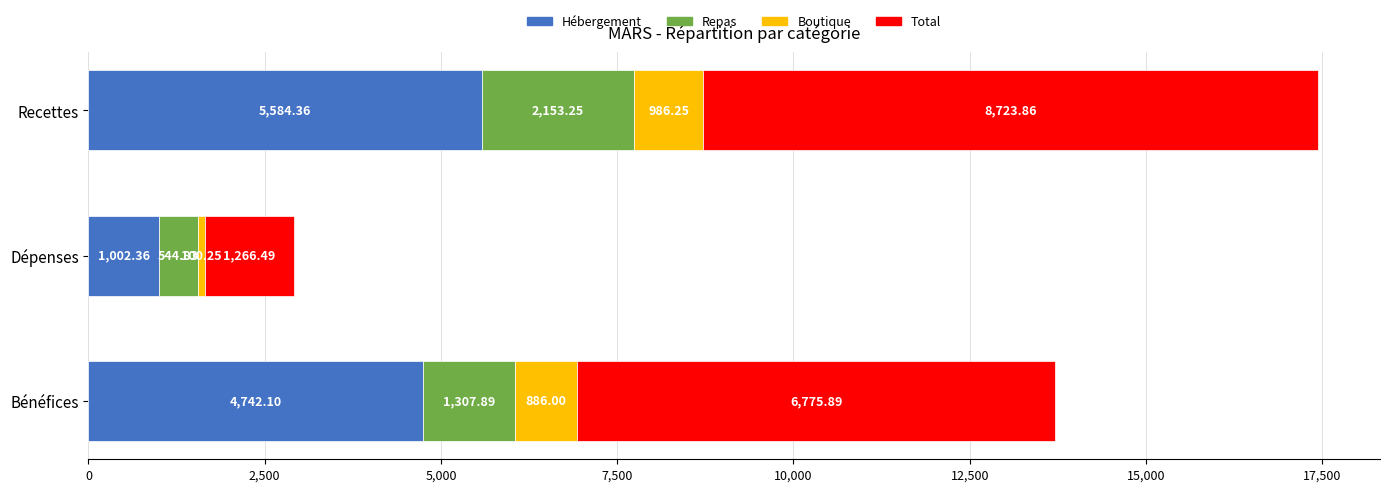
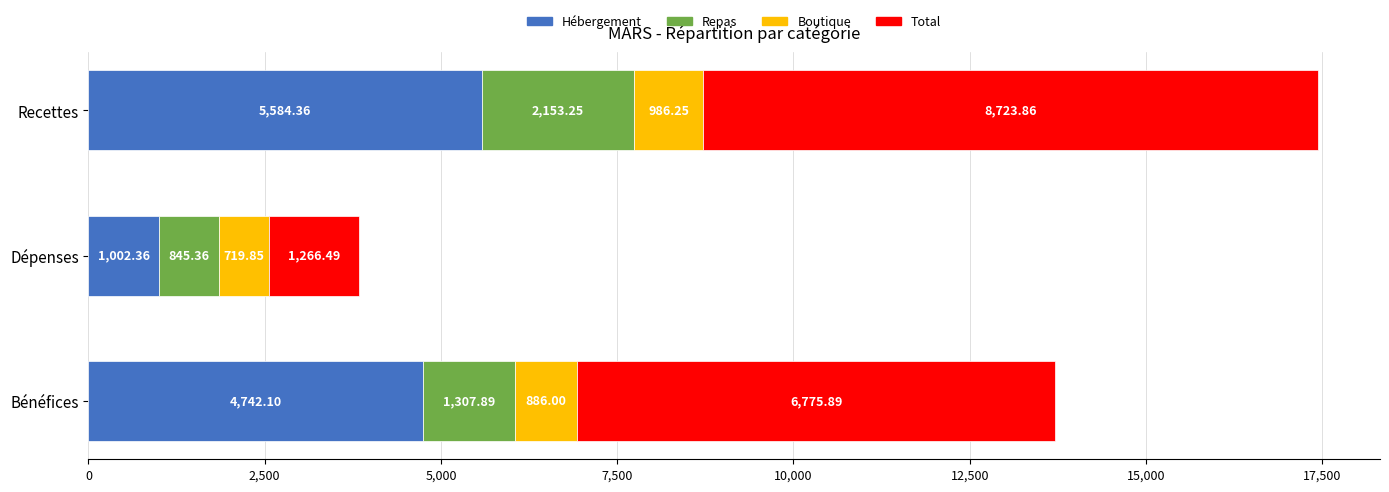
  {
    "Hébergement": {
      "Recettes": "5,584.36",
      "Dépenses": "1,002.36",
      "Bénéfices": "4,742.10"
    },
    "Repas": {
      "Recettes": "2,153.25",
-     "Dépenses": "544.83",
+     "Dépenses": "845.36",
      "Bénéfices": "1,307.89"
    },
    "Boutique": {
      "Recettes": "986.25",
-     "Dépenses": "100.25",
+     "Dépenses": "719.85",
      "Bénéfices": "886.00"
    },
    "Total": {
      "Recettes": "8,723.86",
      "Dépenses": "1,266.49",
      "Bénéfices": "6,775.89"
    }
  }
